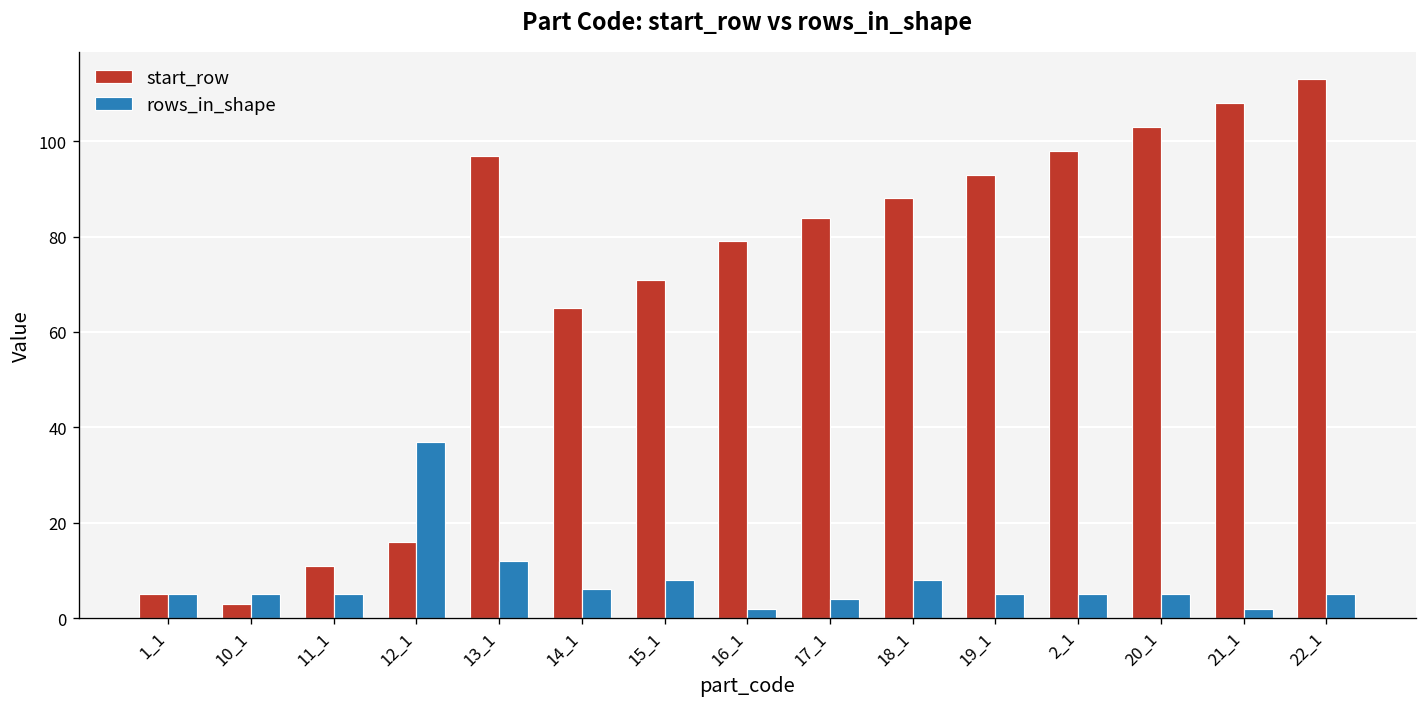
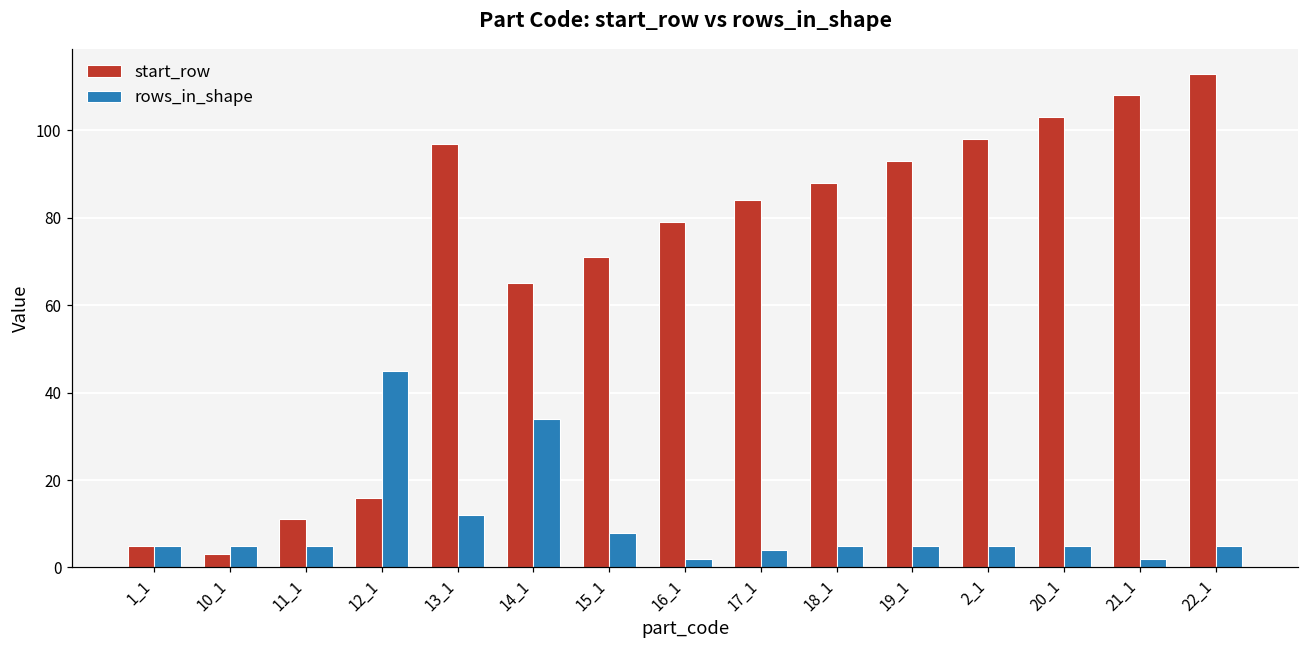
  {
    "start_row": {
      "1_1": 5,
      "10_1": 3,
      "11_1": 11,
      "12_1": 16,
      "13_1": 97,
      "14_1": 65,
      "15_1": 71,
      "16_1": 79,
      "17_1": 84,
      "18_1": 88,
      "19_1": 93,
      "2_1": 98,
      "20_1": 103,
      "21_1": 108,
      "22_1": 113
    },
    "rows_in_shape": {
      "1_1": 5,
      "10_1": 5,
      "11_1": 5,
-     "12_1": 37,
+     "12_1": 45,
      "13_1": 12,
-     "14_1": 6,
+     "14_1": 34,
      "15_1": 8,
      "16_1": 2,
      "17_1": 4,
-     "18_1": 8,
+     "18_1": 5,
      "19_1": 5,
      "2_1": 5,
      "20_1": 5,
      "21_1": 2,
      "22_1": 5
    }
  }
